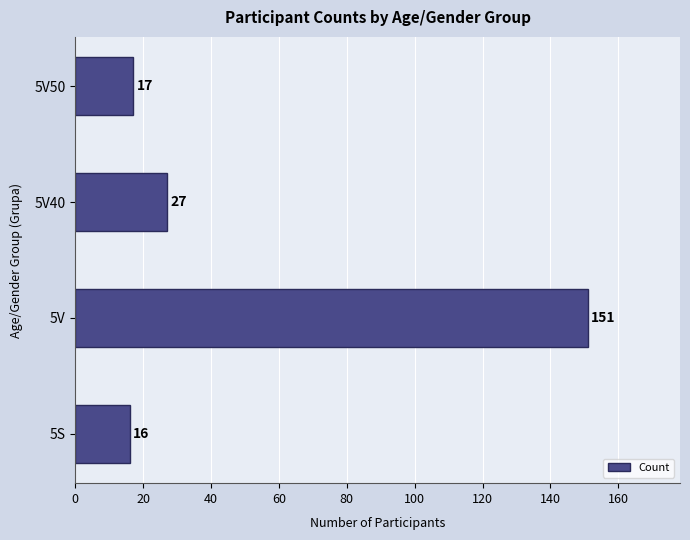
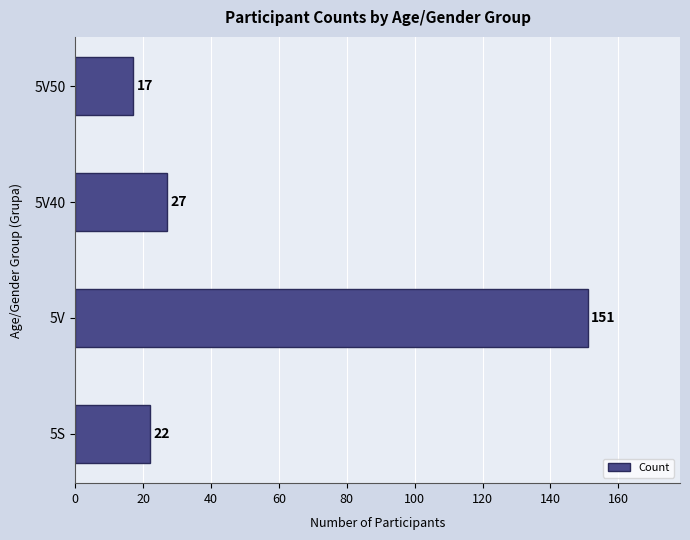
  {
    "5V50": 17,
    "5V40": 27,
    "5V": 151,
-   "5S": 16
+   "5S": 22
  }
